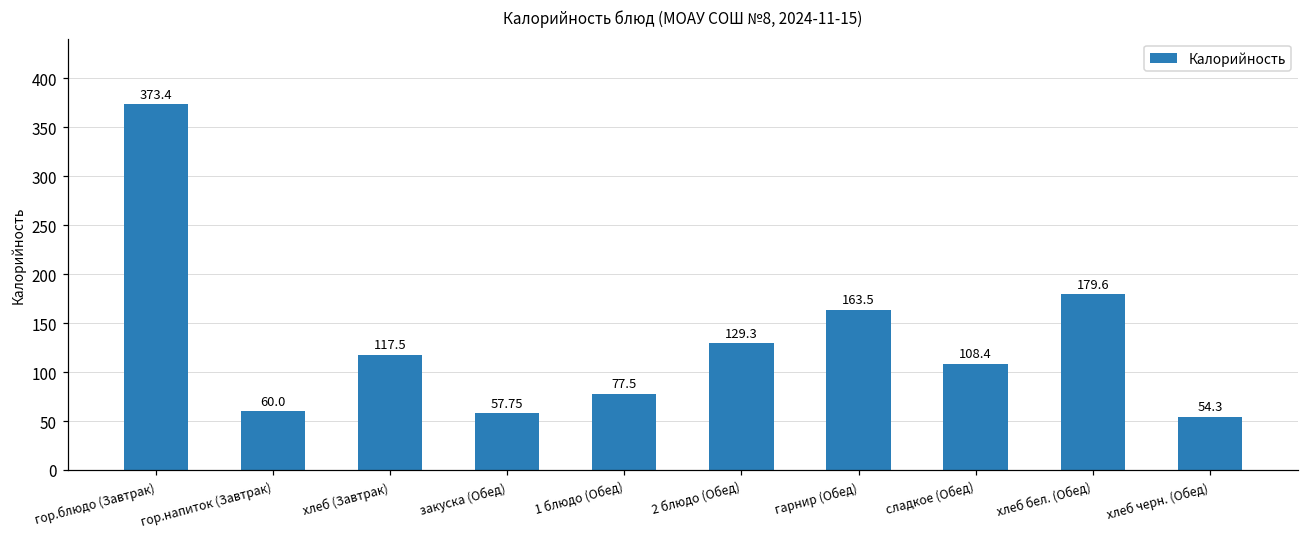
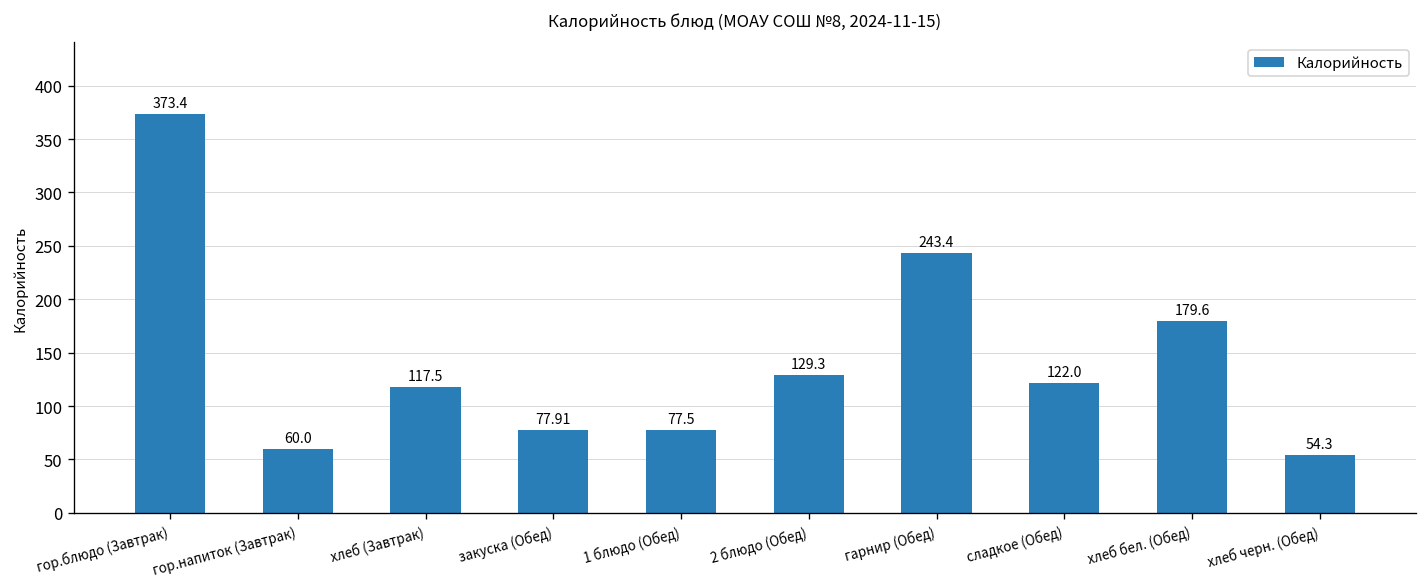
  {
    "гор.блюдо (Завтрак)": 373.4,
    "гор.напиток (Завтрак)": 60.0,
    "хлеб (Завтрак)": 117.5,
-   "закуска (Обед)": 57.75,
+   "закуска (Обед)": 77.91,
    "1 блюдо (Обед)": 77.5,
    "2 блюдо (Обед)": 129.3,
-   "гарнир (Обед)": 163.5,
-   "сладкое (Обед)": 108.4,
+   "гарнир (Обед)": 243.4,
+   "сладкое (Обед)": 122.0,
    "хлеб бел. (Обед)": 179.6,
    "хлеб черн. (Обед)": 54.3
  }
